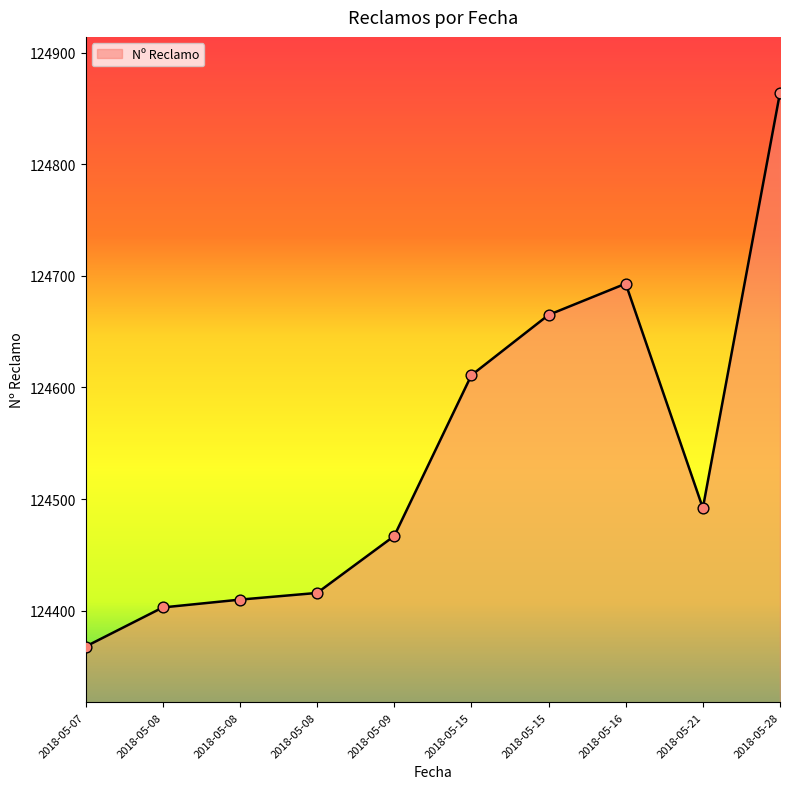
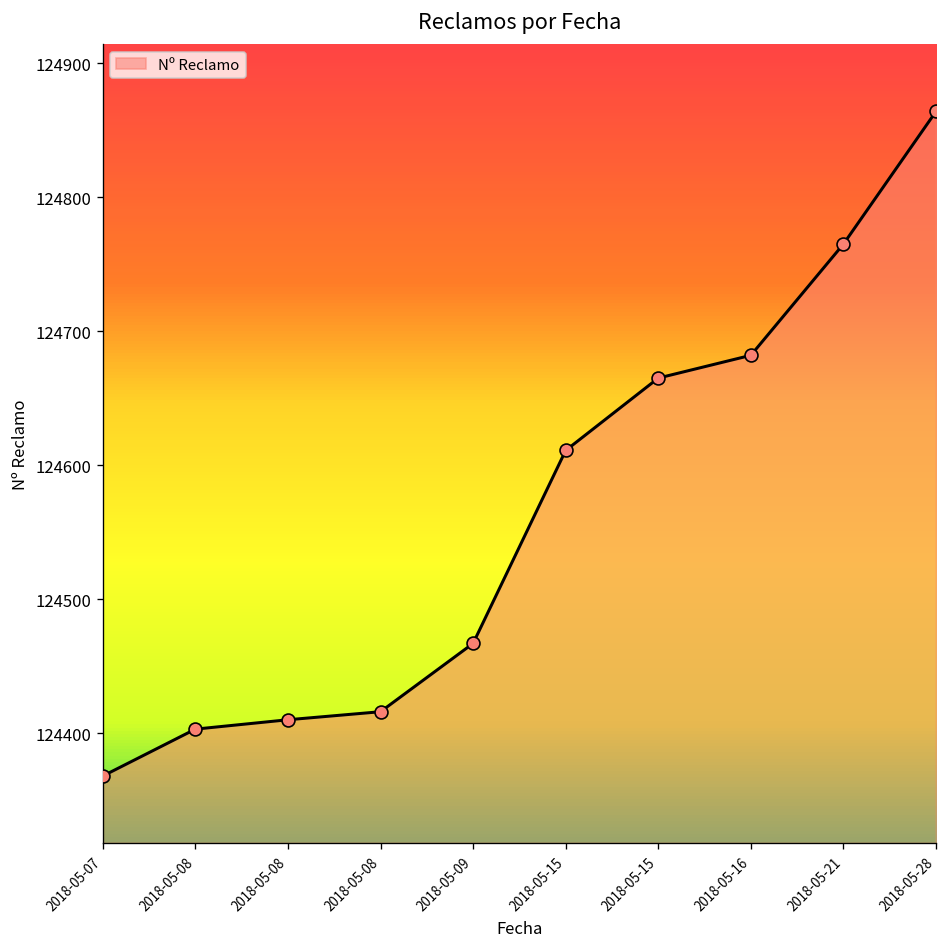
  {
    "2018-05-07": 124368,
    "2018-05-09": 124467,
-   "2018-05-16": 124693,
-   "2018-05-21": 124492,
+   "2018-05-16": 124682,
+   "2018-05-21": 124765,
    "2018-05-28": 124864
  }
